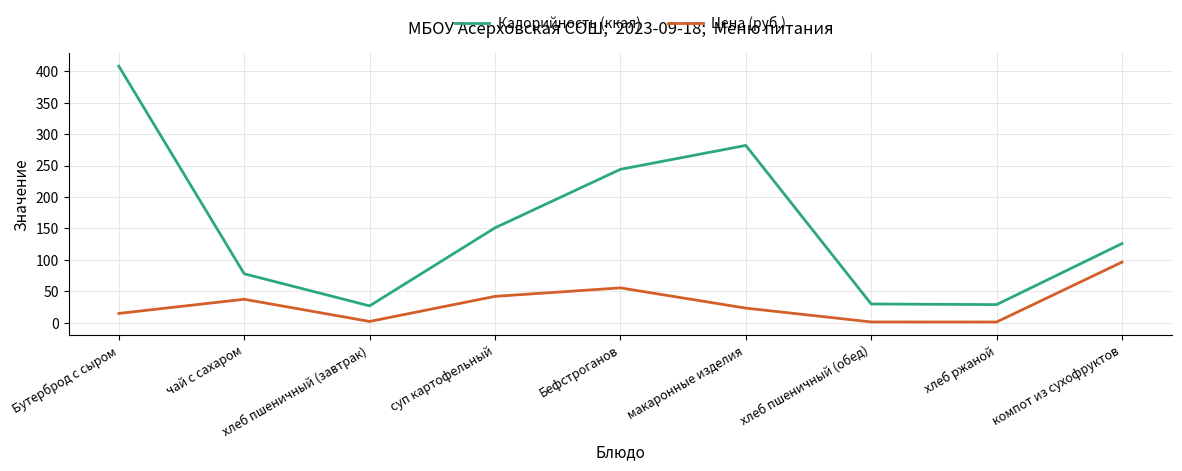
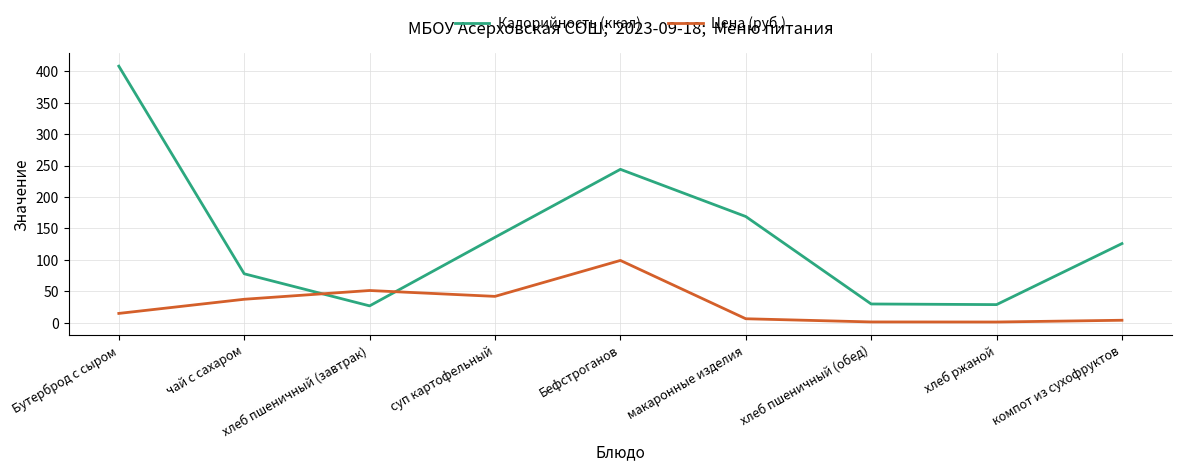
  {
    "Калорийность (ккал)": {
      "Бутерброд с сыром": 410,
      "чай с сахаром": 80,
      "хлеб пшеничный (завтрак)": 30,
-     "суп картофельный": 150,
+     "суп картофельный": 140,
      "Бефстроганов": 240,
-     "макаронные изделия": 280,
+     "макаронные изделия": 170,
      "хлеб пшеничный (обед)": 30,
      "хлеб ржаной": 30,
      "компот из сухофруктов": 130
    },
    "Цена (руб.)": {
      "Бутерброд с сыром": 20,
      "чай с сахаром": 40,
-     "хлеб пшеничный (завтрак)": 0,
+     "хлеб пшеничный (завтрак)": 50,
      "суп картофельный": 40,
-     "Бефстроганов": 60,
-     "макаронные изделия": 20,
+     "Бефстроганов": 100,
+     "макаронные изделия": 10,
      "хлеб пшеничный (обед)": 0,
      "хлеб ржаной": 0,
-     "компот из сухофруктов": 100
+     "компот из сухофруктов": 0
    }
  }
